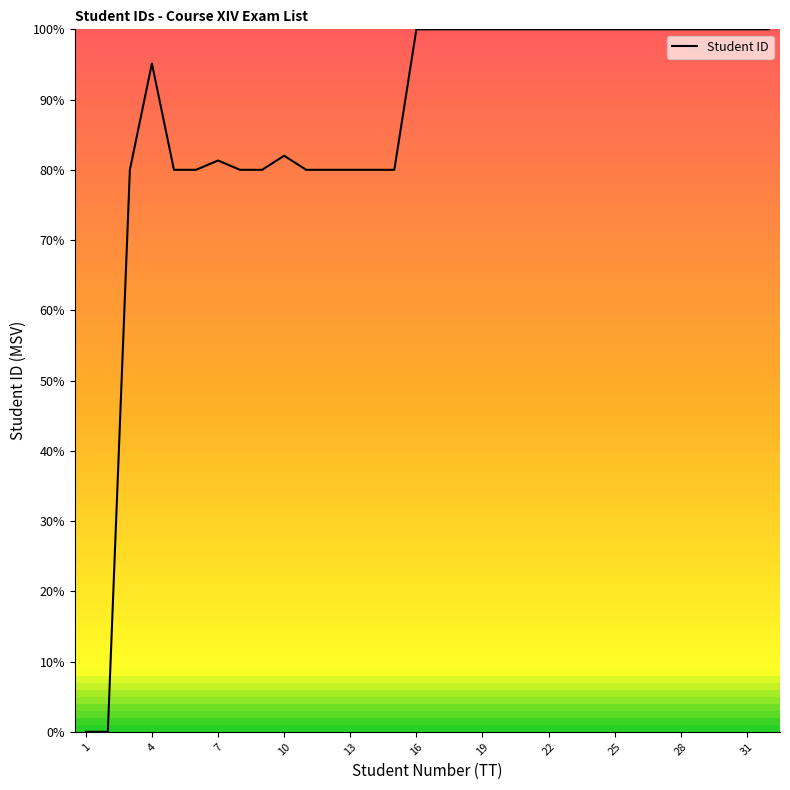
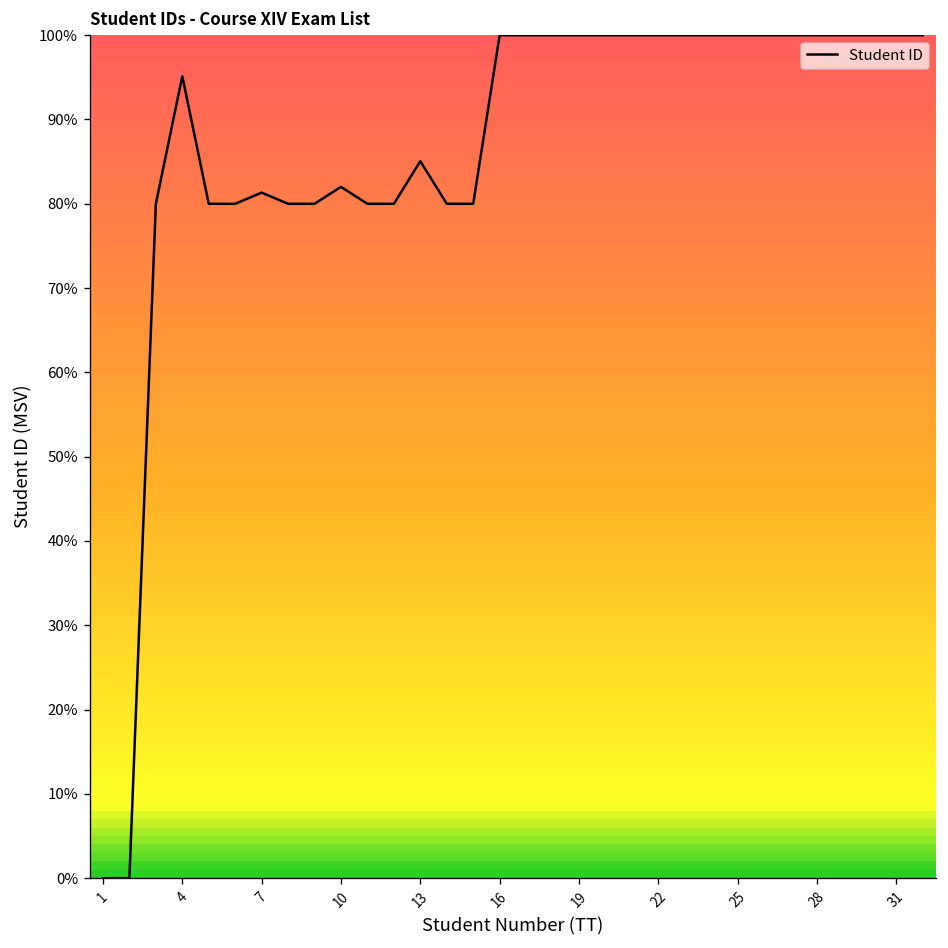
  {
    "1": "0%",
    "4": "95%",
    "7": "81%",
    "10": "82%",
-   "13": "80%",
+   "13": "85%",
    "16": "100%",
    "19": "100%",
    "22": "100%",
    "25": "100%",
    "28": "100%",
    "31": "100%"
  }
